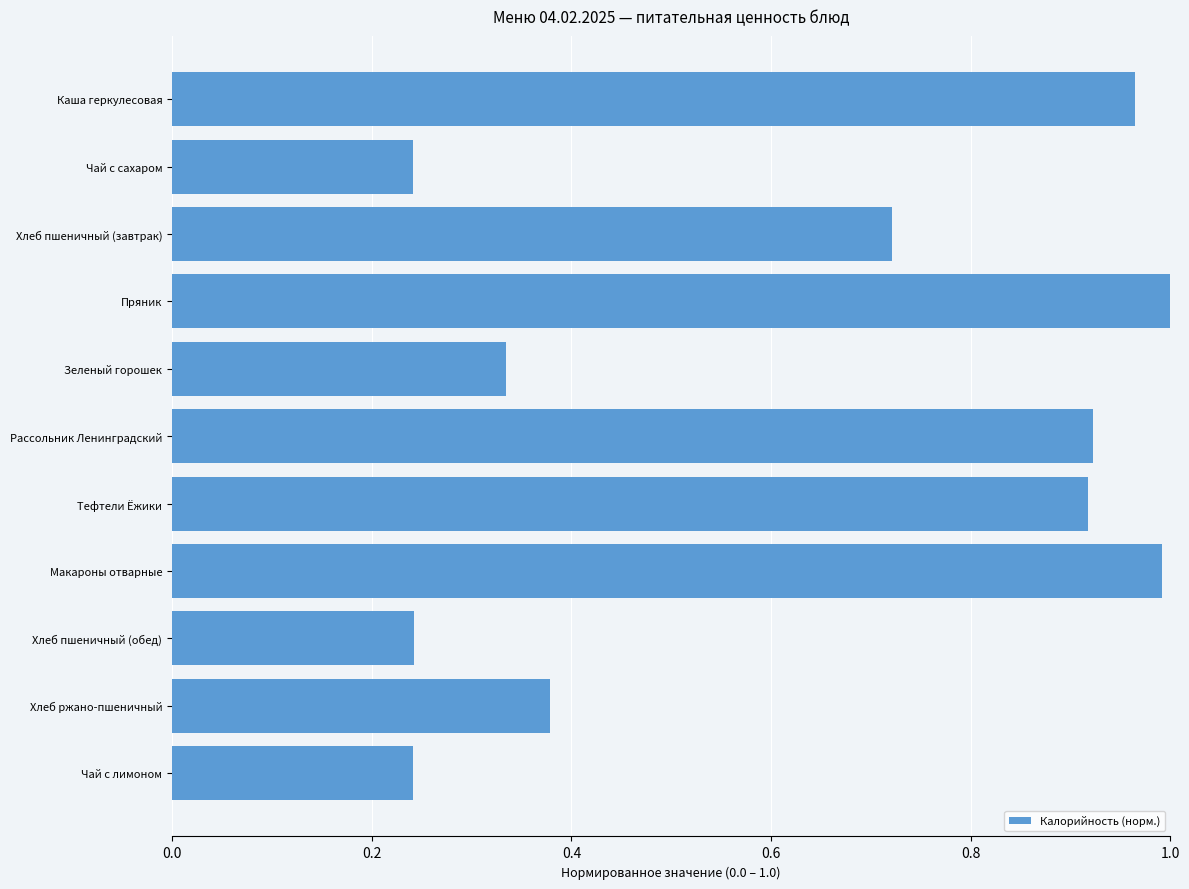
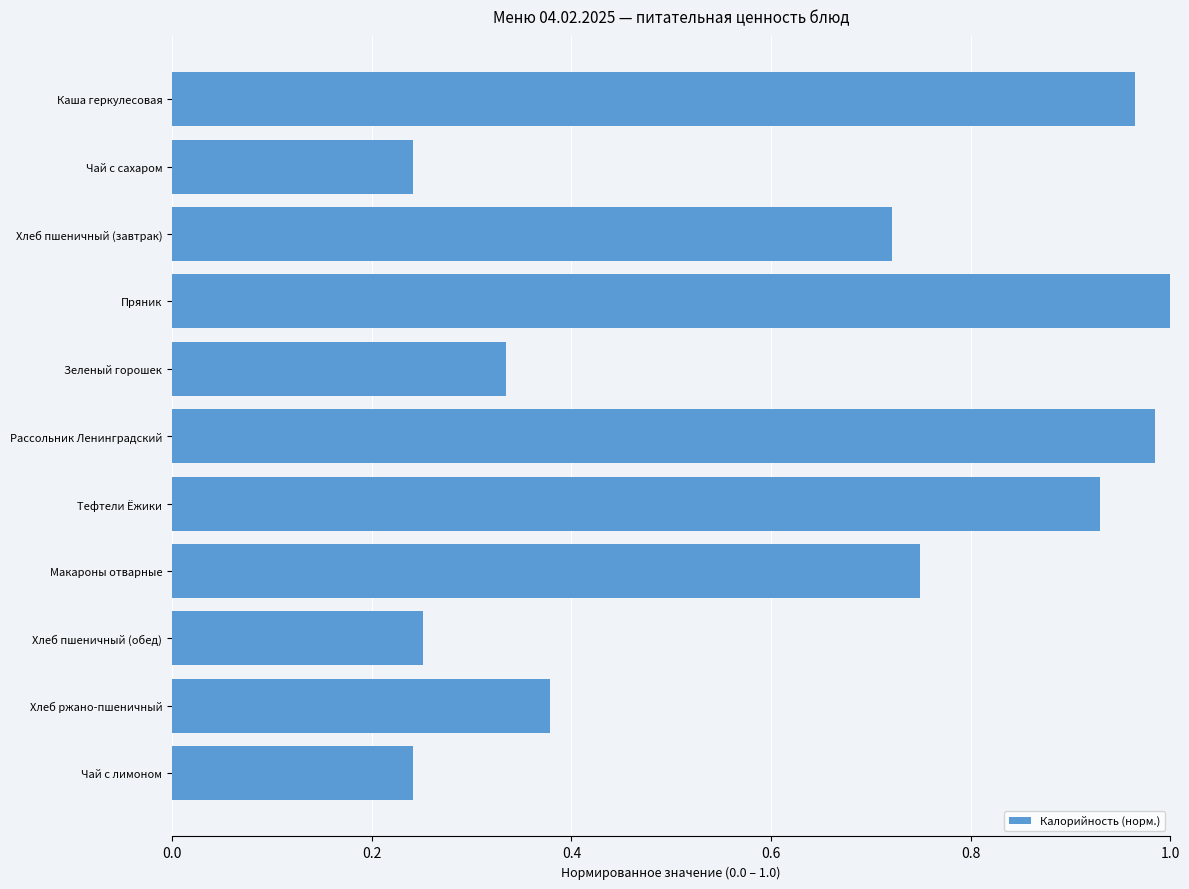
  {
    "Каша геркулесовая": 0.96,
    "Чай с сахаром": 0.24,
    "Хлеб пшеничный (завтрак)": 0.72,
    "Пряник": 1.00,
    "Зеленый горошек": 0.33,
-   "Рассольник Ленинградский": 0.92,
-   "Тефтели Ёжики": 0.92,
-   "Макароны отварные": 0.99,
-   "Хлеб пшеничный (обед)": 0.24,
+   "Рассольник Ленинградский": 0.98,
+   "Тефтели Ёжики": 0.93,
+   "Макароны отварные": 0.75,
+   "Хлеб пшеничный (обед)": 0.25,
    "Хлеб ржано-пшеничный": 0.38,
    "Чай с лимоном": 0.24
  }
